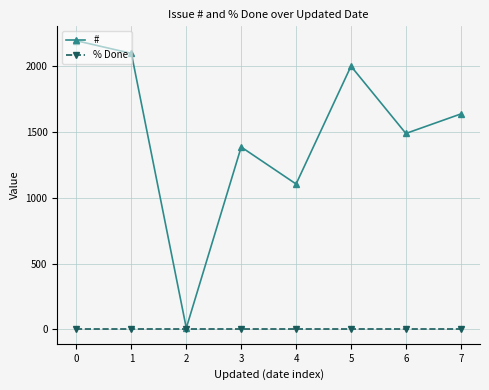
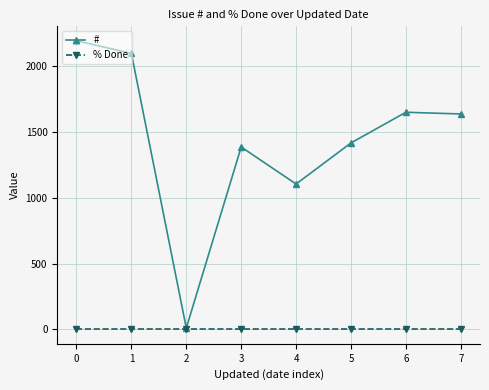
  {
    "#": {
      "3": 1390,
      "4": 1100,
-     "5": 2000,
-     "6": 1490,
+     "5": 1420,
+     "6": 1650,
      "7": 1640
    },
    "% Done": {
      "0": 0,
      "1": 0,
      "3": 0,
      "4": 0,
      "5": 0,
      "6": 0,
      "7": 0
    }
  }
